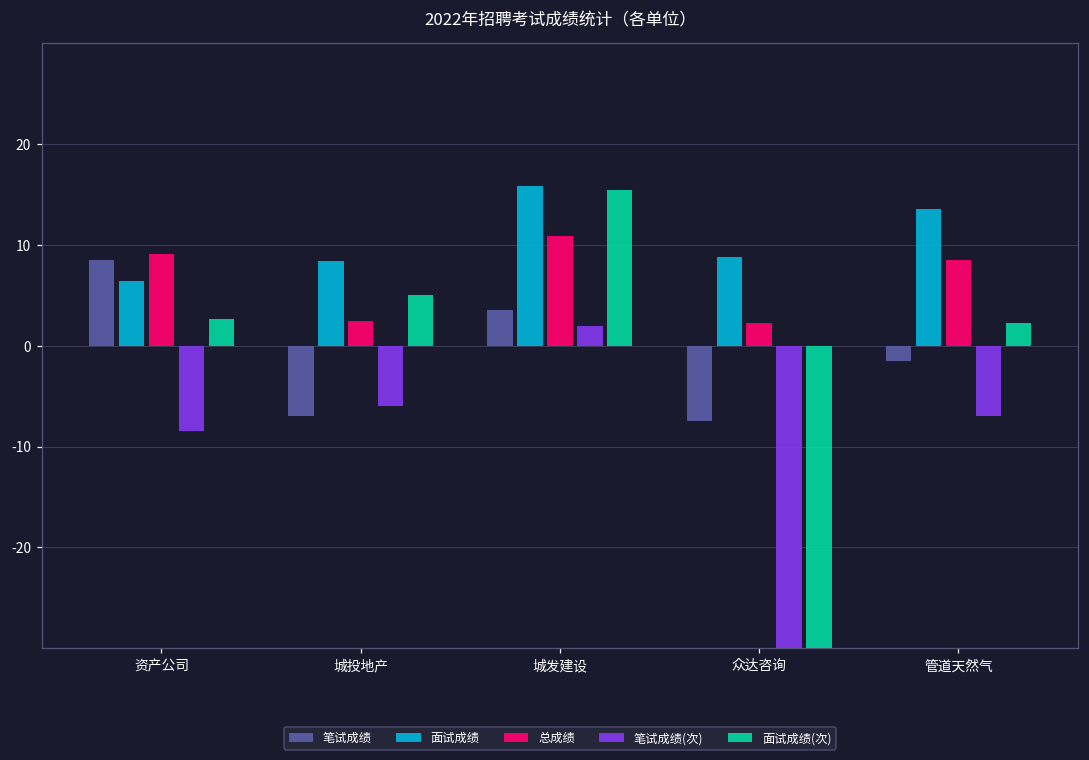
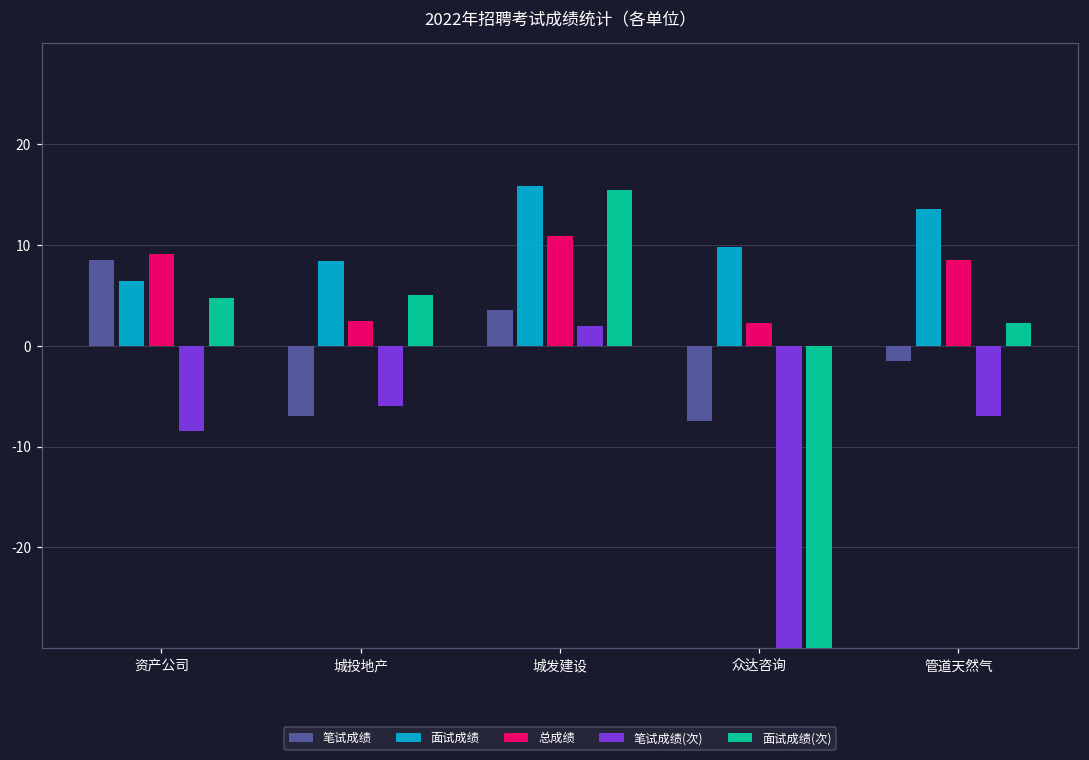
  {
    "笔试成绩": {
      "资产公司": 9,
      "城投地产": -7,
      "城发建设": 4,
      "众达咨询": -8,
      "管道天然气": -2
    },
    "面试成绩": {
      "资产公司": 6,
      "城投地产": 8,
      "城发建设": 16,
-     "众达咨询": 9,
+     "众达咨询": 10,
      "管道天然气": 14
    },
    "总成绩": {
      "资产公司": 9,
      "城投地产": 2,
      "城发建设": 11,
      "众达咨询": 2,
      "管道天然气": 8
    },
    "笔试成绩(次)": {
      "资产公司": -9,
      "城投地产": -6,
      "城发建设": 2,
      "管道天然气": -7
    },
    "面试成绩(次)": {
-     "资产公司": 3,
+     "资产公司": 5,
      "城投地产": 5,
      "城发建设": 15,
      "管道天然气": 2
    }
  }
